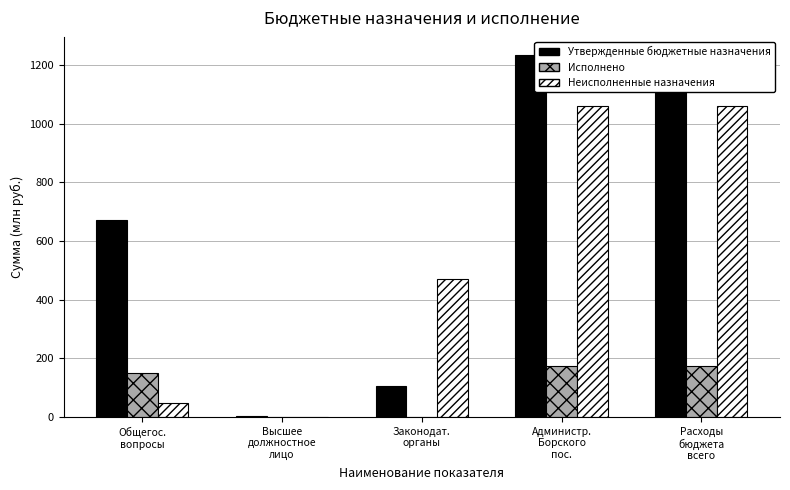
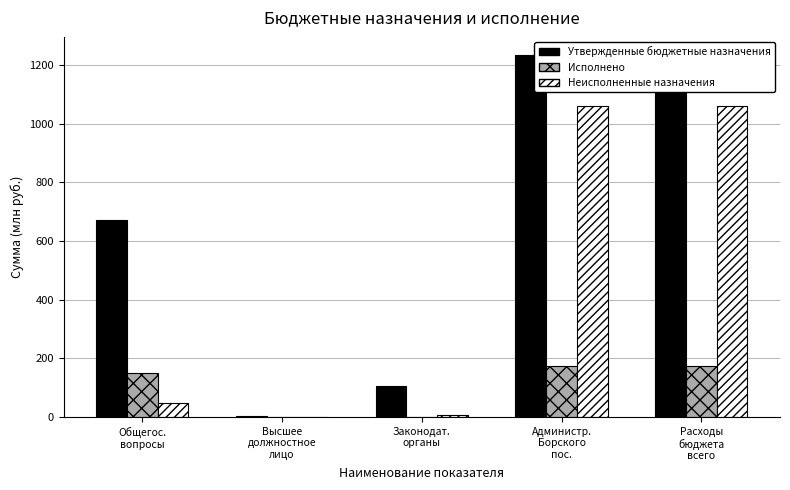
  {
    "Утвержденные бюджетные назначения": {
      "Общегос. вопросы": 670,
      "Законодат. органы": 110,
      "Администр. Борского пос.": 1230
    },
    "Исполнено": {
      "Общегос. вопросы": 150,
      "Администр. Борского пос.": 170,
      "Расходы бюджета всего": 170
    },
    "Неисполненные назначения": {
      "Общегос. вопросы": 50,
-     "Законодат. органы": 470,
+     "Законодат. органы": 10,
      "Администр. Борского пос.": 1060,
      "Расходы бюджета всего": 1060
    }
  }
